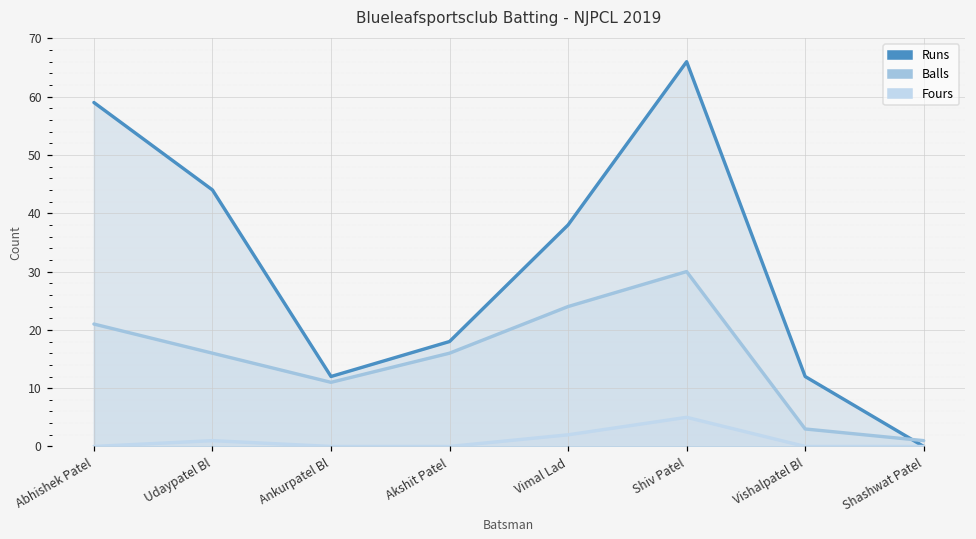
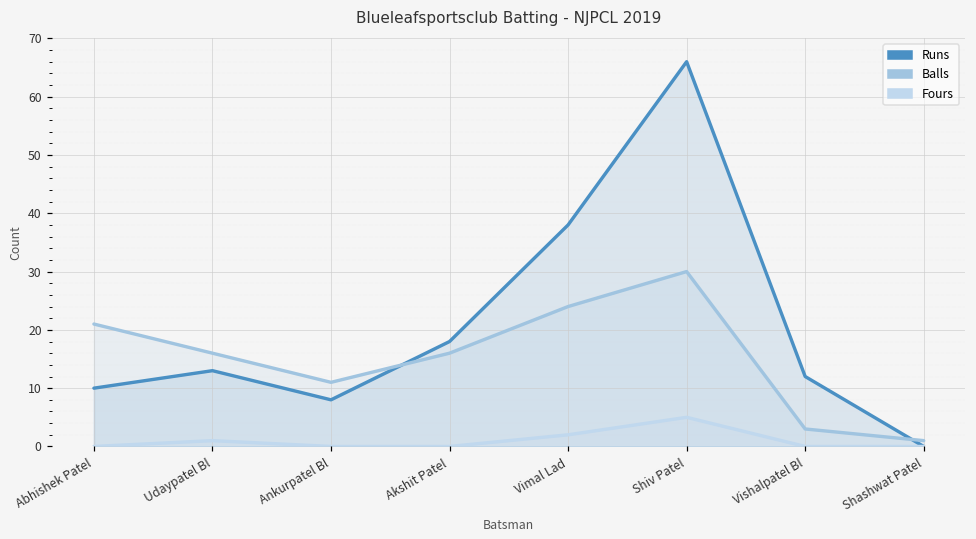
  {
    "Runs": {
-     "Abhishek Patel": 59,
-     "Udaypatel Bl": 44,
-     "Ankurpatel Bl": 12,
+     "Abhishek Patel": 10,
+     "Udaypatel Bl": 13,
+     "Ankurpatel Bl": 8,
      "Akshit Patel": 18,
      "Vimal Lad": 38,
      "Shiv Patel": 66,
      "Vishalpatel Bl": 12
    }
  }
